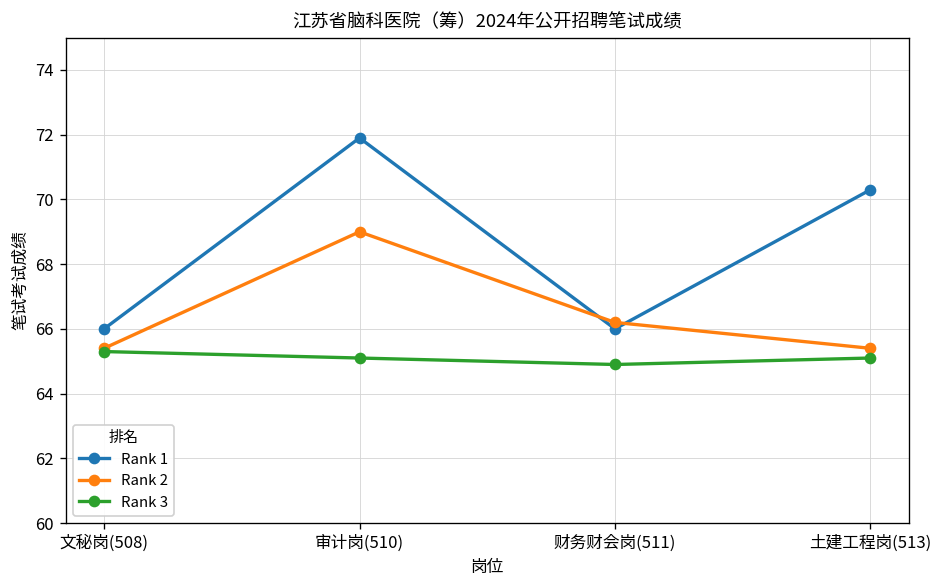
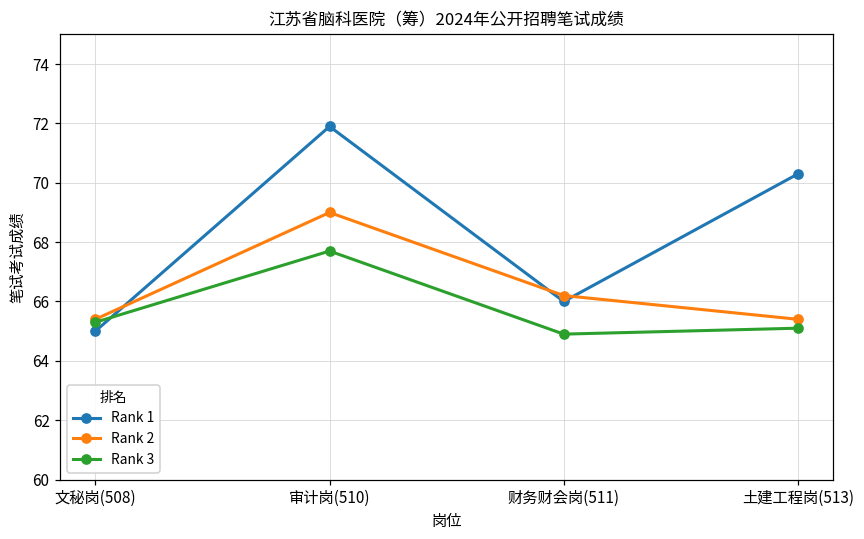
  {
    "Rank 1": {
-     "文秘岗(508)": 66,
+     "文秘岗(508)": 65,
      "审计岗(510)": 71.9,
      "财务财会岗(511)": 66,
      "土建工程岗(513)": 70.3
    },
    "Rank 2": {
      "文秘岗(508)": 65.4,
      "审计岗(510)": 69.0,
      "财务财会岗(511)": 66.2,
      "土建工程岗(513)": 65.4
    },
    "Rank 3": {
      "文秘岗(508)": 65.3,
-     "审计岗(510)": 65.1,
+     "审计岗(510)": 67.7,
      "财务财会岗(511)": 64.9,
      "土建工程岗(513)": 65.1
    }
  }
